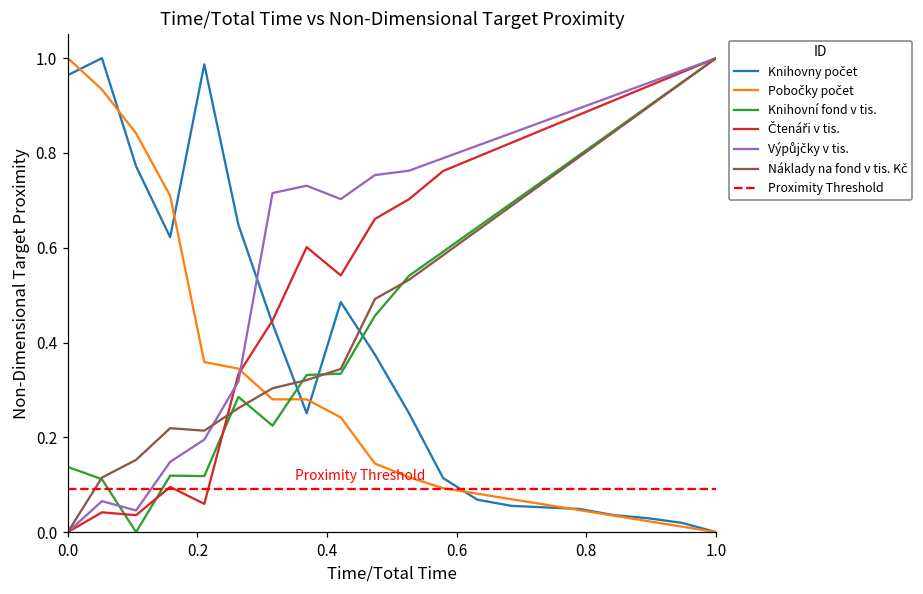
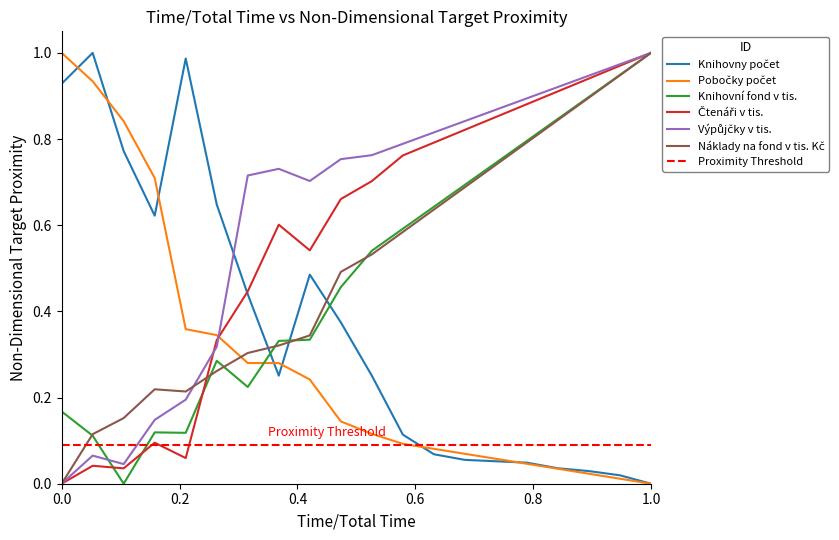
  {
    "Knihovny počet": {
-     "0.0": 0.96
+     "0.0": 0.93
    },
    "Pobočky počet": {
      "0.0": 1.00
    },
    "Knihovní fond v tis.": {
-     "0.0": 0.14
+     "0.0": 0.17
    }
  }
